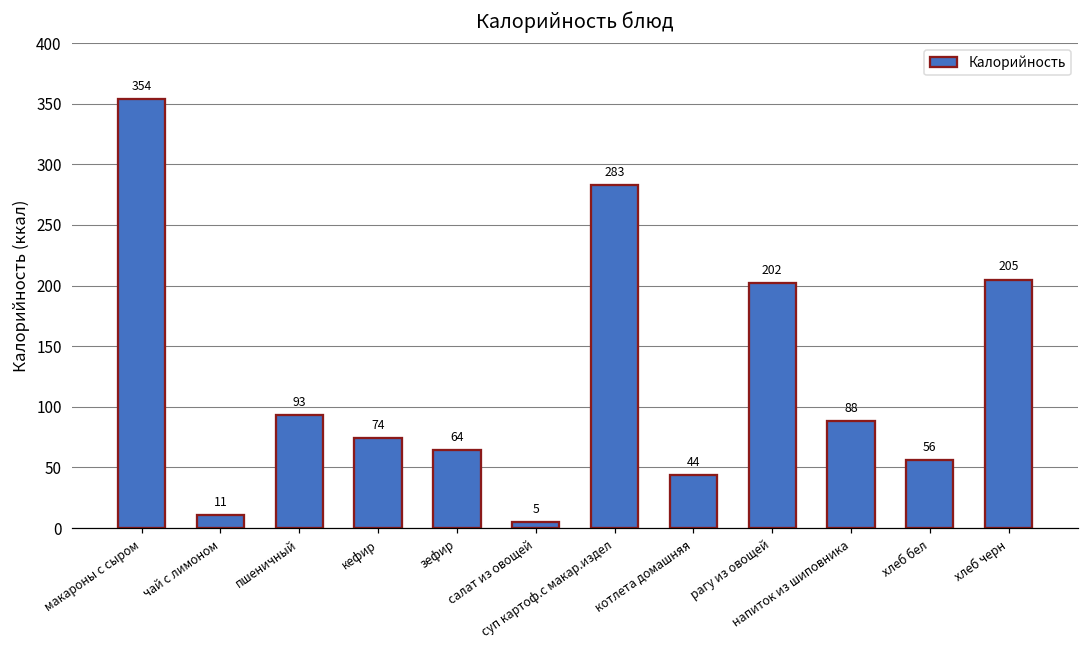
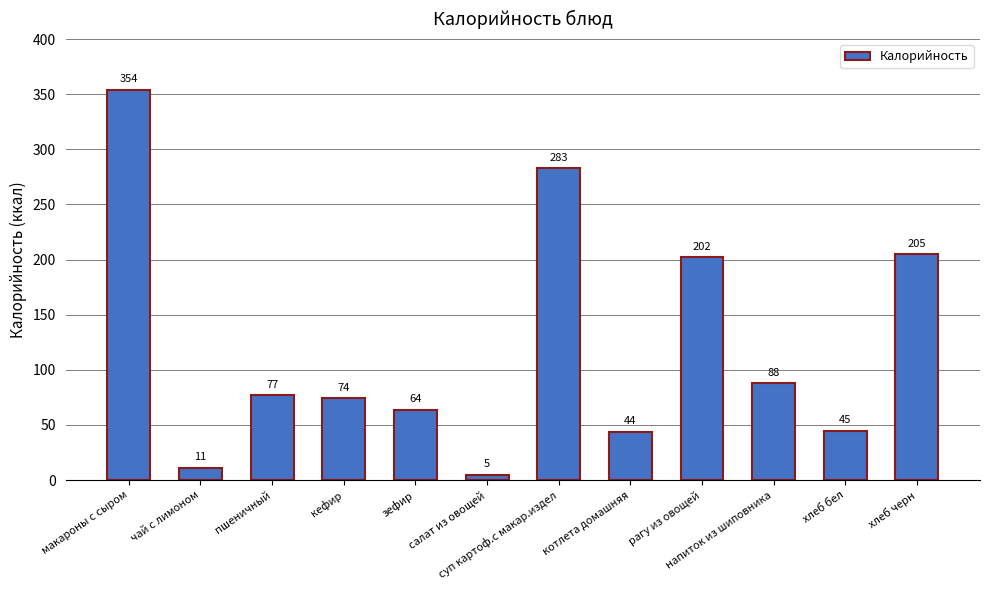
  {
    "макароны с сыром": 354,
    "чай с лимоном": 11,
-   "пшеничный": 93,
+   "пшеничный": 77,
    "кефир": 74,
    "зефир": 64,
    "салат из овощей": 5,
    "суп картоф.с макар.издел": 283,
    "котлета домашняя": 44,
    "рагу из овощей": 202,
    "напиток из шиповника": 88,
-   "хлеб бел": 56,
+   "хлеб бел": 45,
    "хлеб черн": 205
  }
